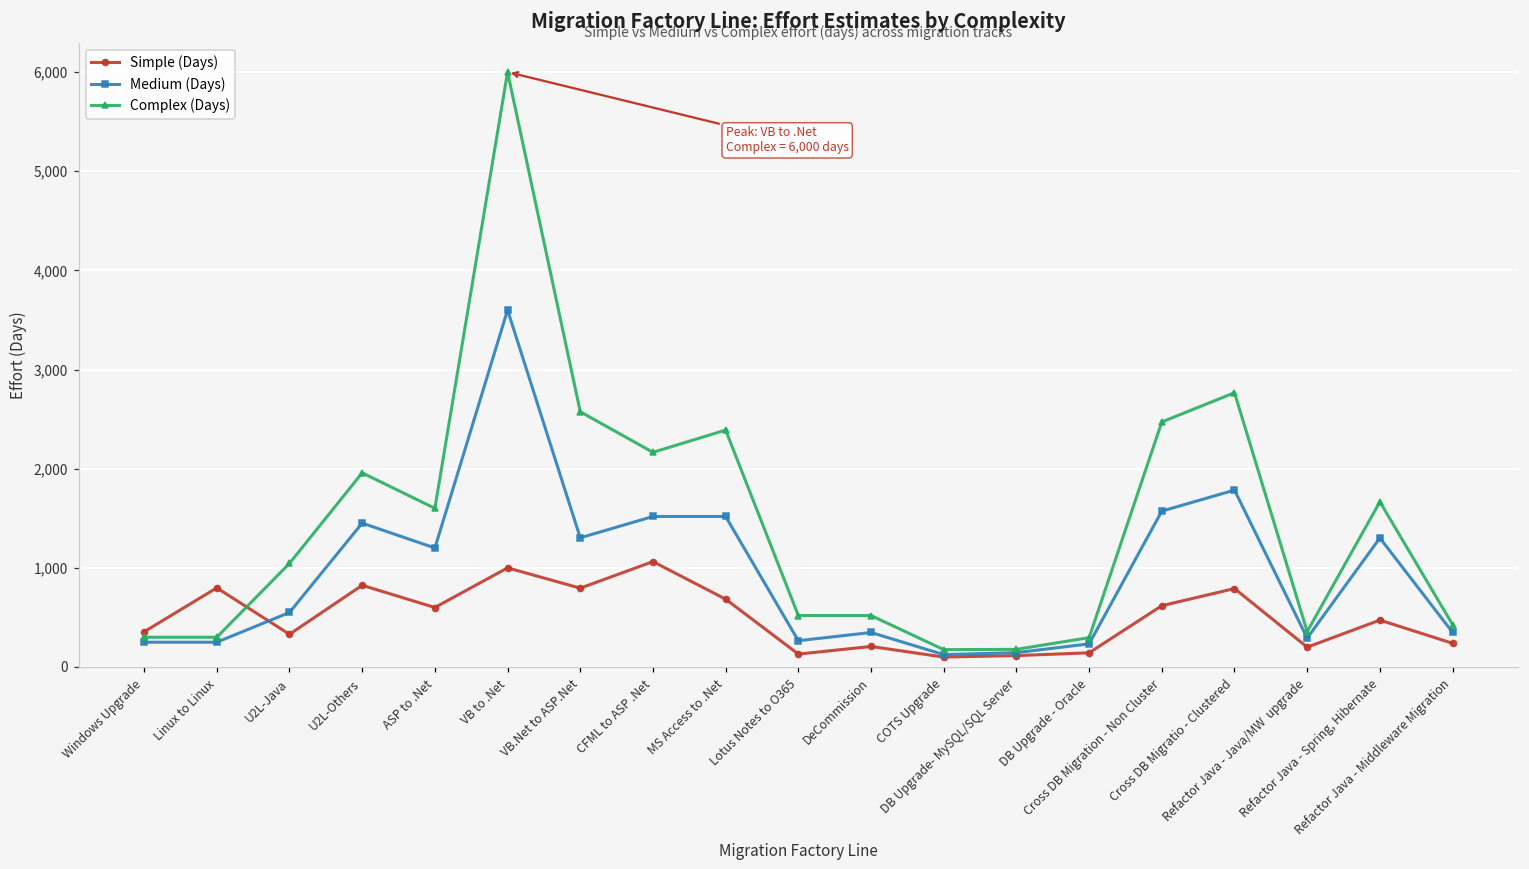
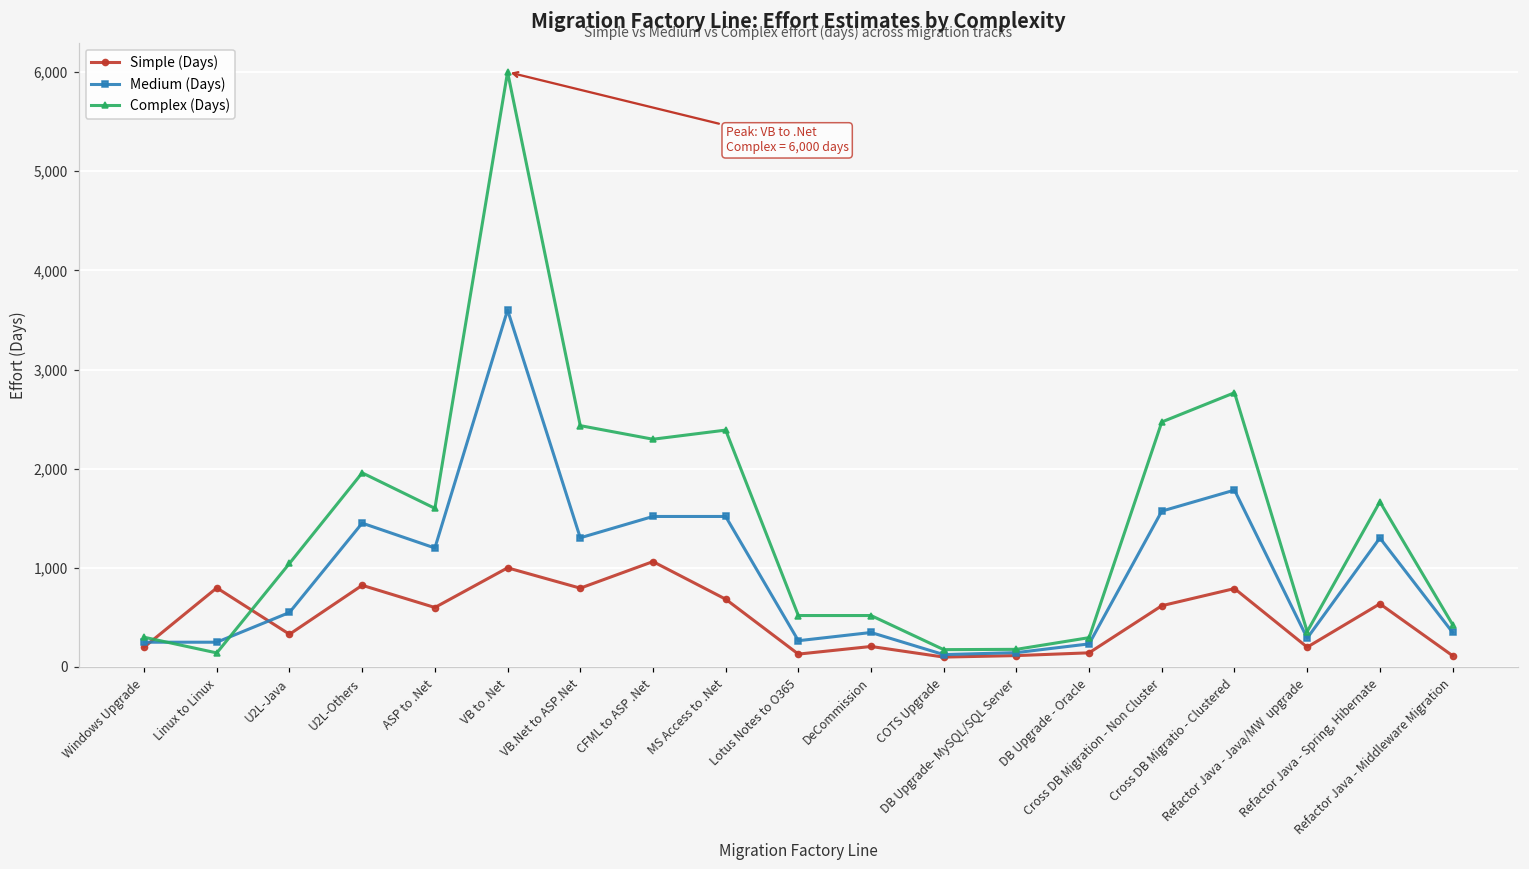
  {
    "Simple (Days)": {
-     "Windows Upgrade": "400",
+     "Windows Upgrade": "200",
      "Linux to Linux": "800",
      "U2L-Java": "300",
      "U2L-Others": "800",
      "ASP to .Net": "600",
      "VB to .Net": "1,000",
      "VB.Net to ASP.Net": "800",
      "CFML to ASP .Net": "1,100",
      "MS Access to .Net": "700",
      "Lotus Notes to O365": "100",
      "DeCommission": "200",
      "DB Upgrade- MySQL/SQL Server": "100",
      "DB Upgrade - Oracle": "100",
      "Cross DB Migration - Non Cluster": "600",
      "Cross DB Migratio - Clustered": "800",
      "Refactor Java - Java/MW upgrade": "200",
-     "Refactor Java - Spring, Hibernate": "500",
-     "Refactor Java - Middleware Migration": "200"
+     "Refactor Java - Spring, Hibernate": "600",
+     "Refactor Java - Middleware Migration": "100"
    },
    "Medium (Days)": {
      "Windows Upgrade": "300",
      "Linux to Linux": "300",
      "U2L-Java": "600",
      "U2L-Others": "1,500",
      "ASP to .Net": "1,200",
      "VB to .Net": "3,600",
      "VB.Net to ASP.Net": "1,300",
      "CFML to ASP .Net": "1,500",
      "MS Access to .Net": "1,500",
      "Lotus Notes to O365": "300",
      "DeCommission": "300",
      "DB Upgrade- MySQL/SQL Server": "100",
      "DB Upgrade - Oracle": "200",
      "Cross DB Migration - Non Cluster": "1,600",
      "Cross DB Migratio - Clustered": "1,800",
      "Refactor Java - Java/MW upgrade": "300",
      "Refactor Java - Spring, Hibernate": "1,300",
      "Refactor Java - Middleware Migration": "300"
    },
    "Complex (Days)": {
      "Windows Upgrade": "300",
-     "Linux to Linux": "300",
+     "Linux to Linux": "100",
      "U2L-Java": "1,000",
      "U2L-Others": "2,000",
      "ASP to .Net": "1,600",
-     "VB.Net to ASP.Net": "2,600",
-     "CFML to ASP .Net": "2,200",
+     "VB.Net to ASP.Net": "2,400",
+     "CFML to ASP .Net": "2,300",
      "MS Access to .Net": "2,400",
      "Lotus Notes to O365": "500",
      "DeCommission": "500",
      "COTS Upgrade": "200",
      "DB Upgrade- MySQL/SQL Server": "200",
      "DB Upgrade - Oracle": "300",
      "Cross DB Migration - Non Cluster": "2,500",
      "Cross DB Migratio - Clustered": "2,800",
      "Refactor Java - Java/MW upgrade": "400",
      "Refactor Java - Spring, Hibernate": "1,700",
      "Refactor Java - Middleware Migration": "400"
    }
  }
